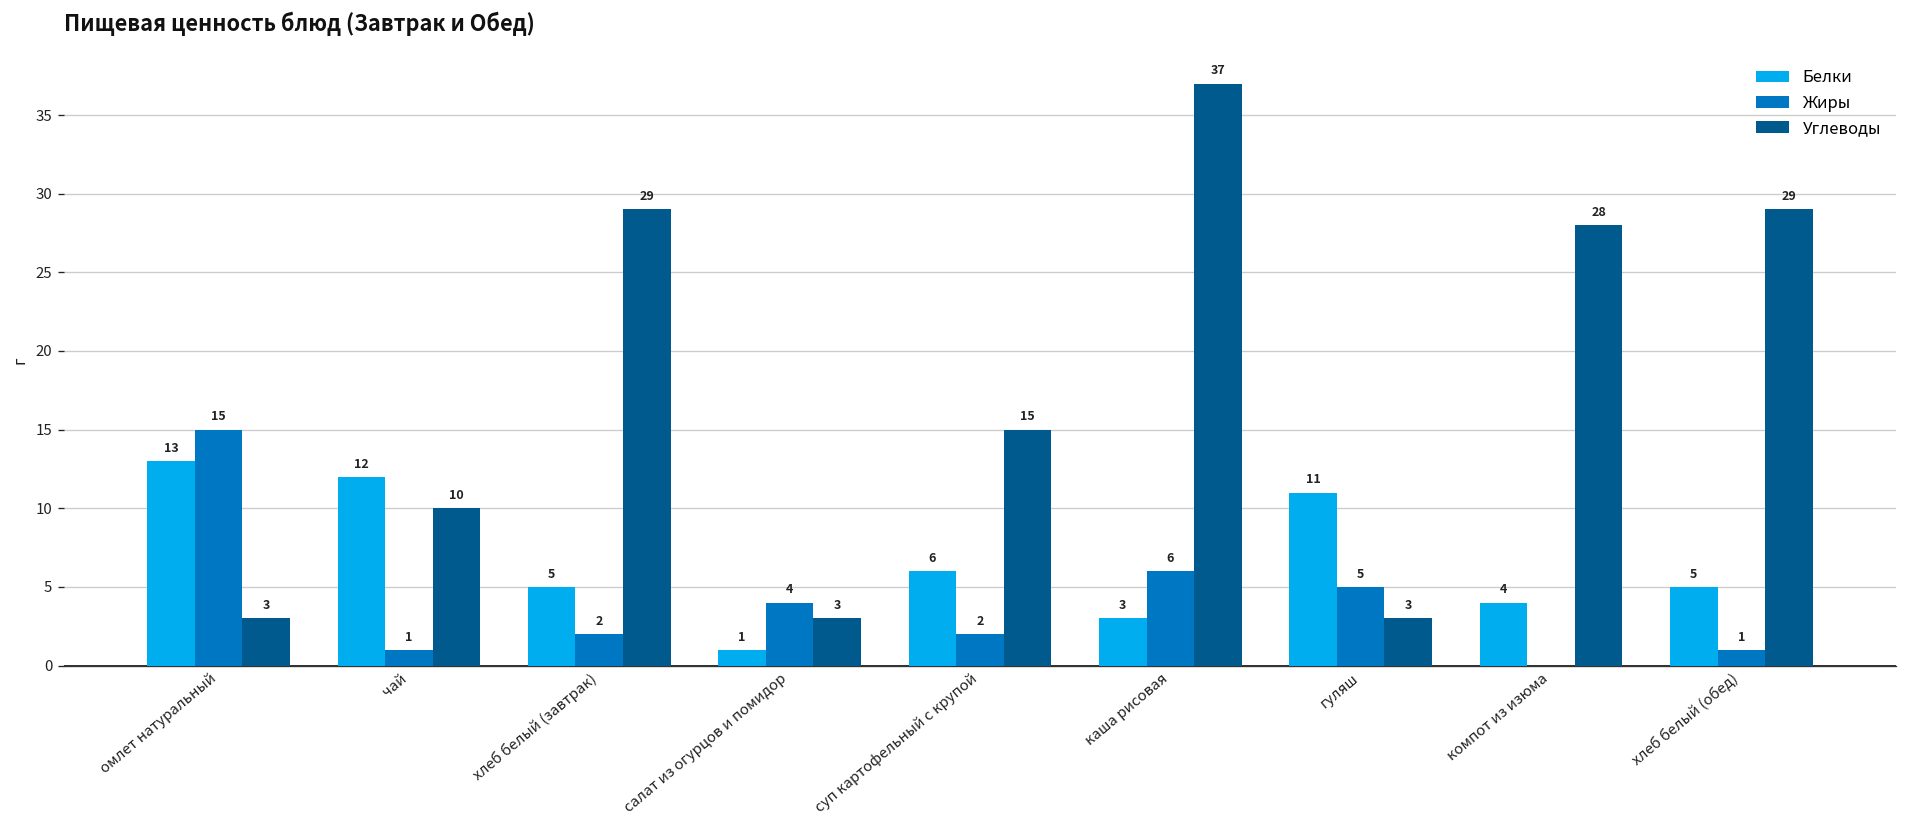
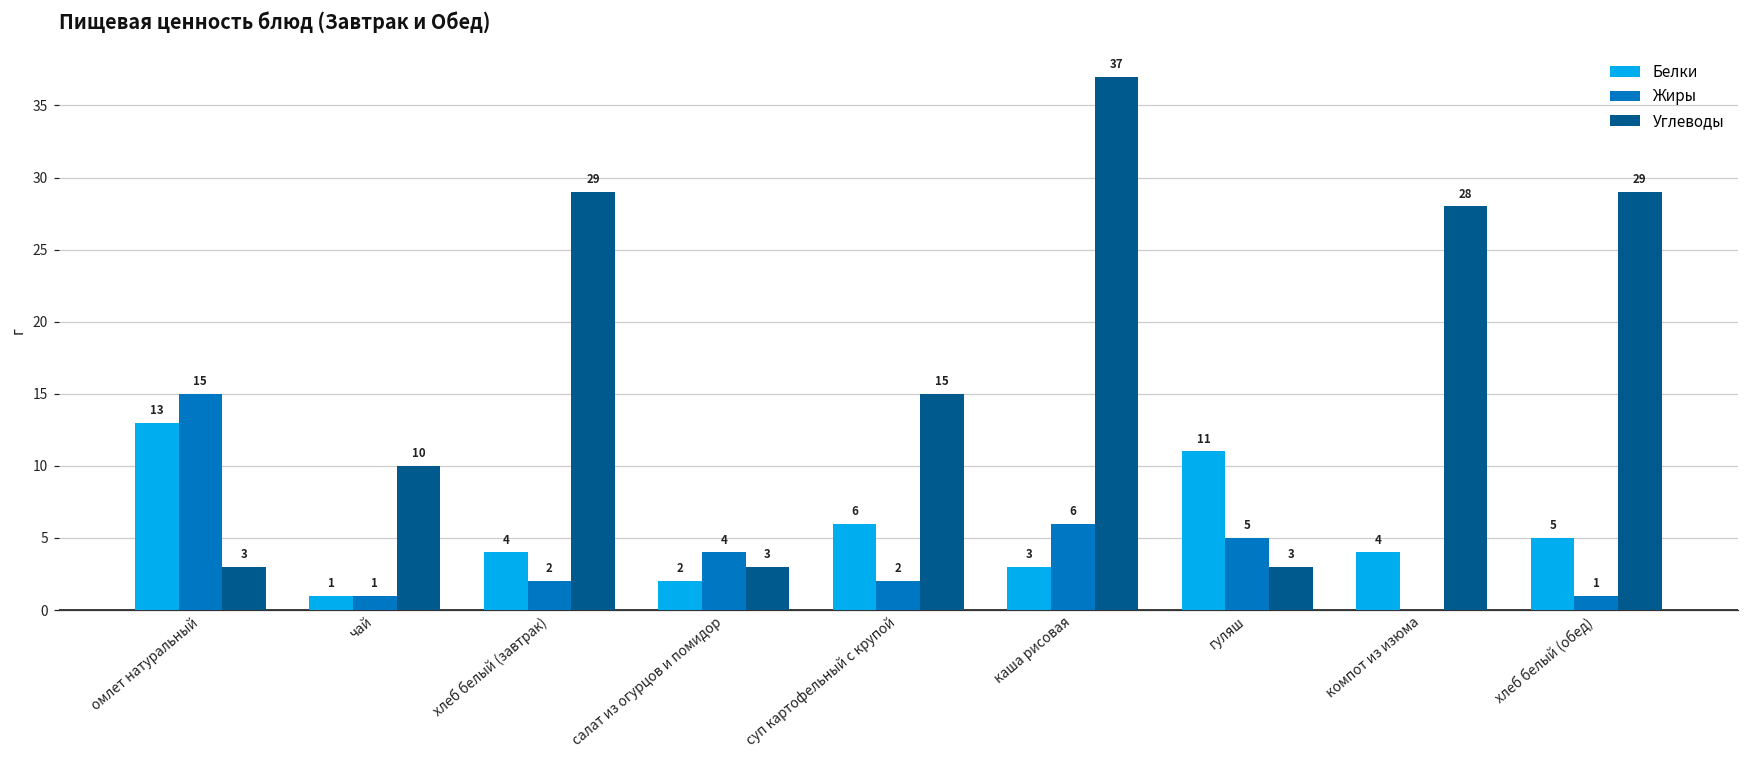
  {
    "Белки": {
      "омлет натуральный": 13,
-     "чай": 12,
-     "хлеб белый (завтрак)": 5,
-     "салат из огурцов и помидор": 1,
+     "чай": 1,
+     "хлеб белый (завтрак)": 4,
+     "салат из огурцов и помидор": 2,
      "суп картофельный с крупой": 6,
      "каша рисовая": 3,
      "гуляш": 11,
      "компот из изюма": 4,
      "хлеб белый (обед)": 5
    }
  }
